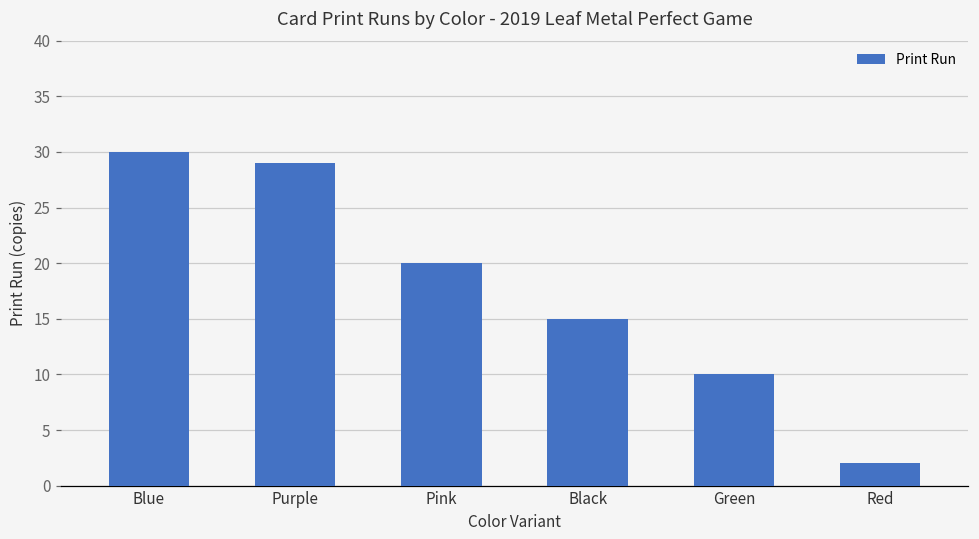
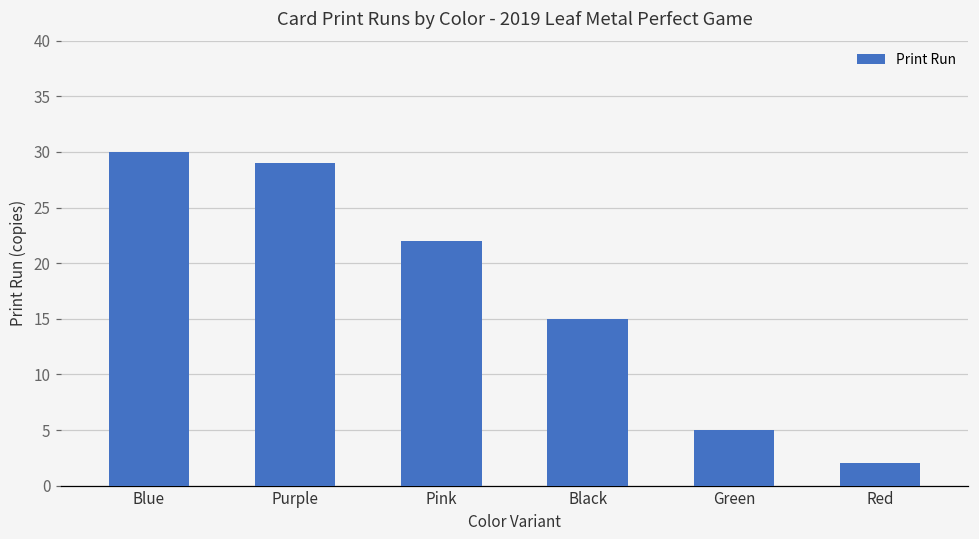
  {
    "Blue": 30,
    "Purple": 29,
-   "Pink": 20,
+   "Pink": 22,
    "Black": 15,
-   "Green": 10,
+   "Green": 5,
    "Red": 2
  }
